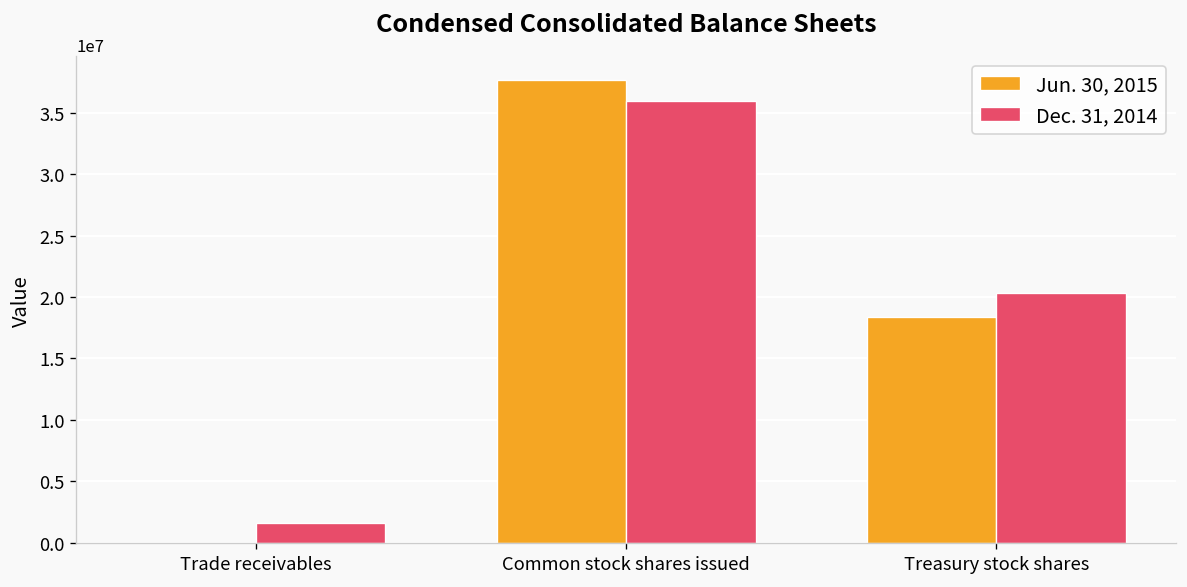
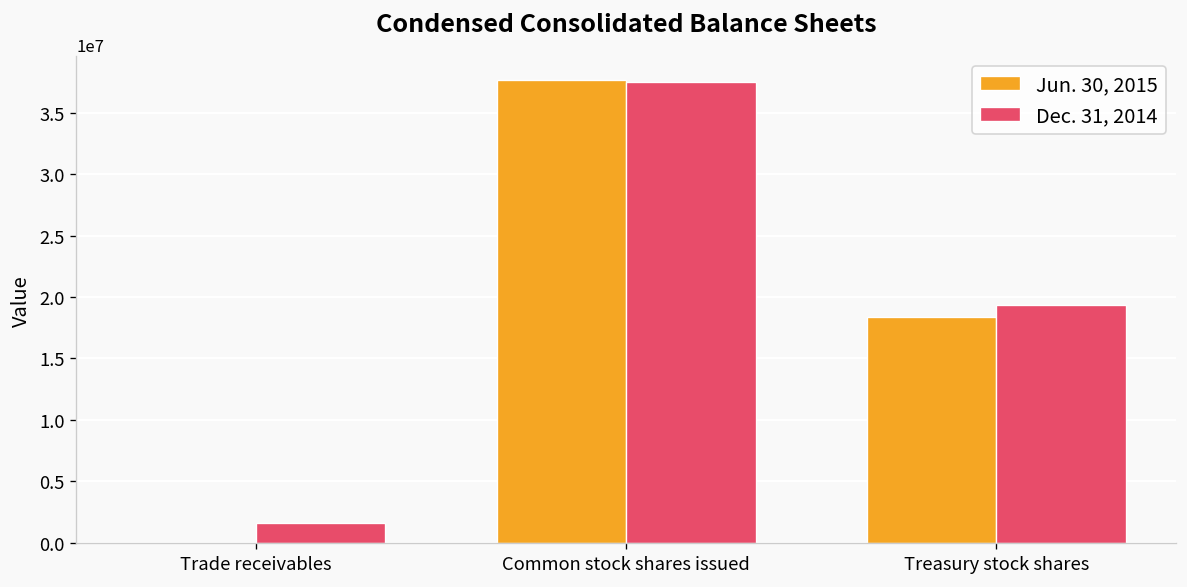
  {
    "Jun. 30, 2015": {
      "Common stock shares issued": 37700000,
      "Treasury stock shares": 18300000
    },
    "Dec. 31, 2014": {
      "Trade receivables": 1600000,
-     "Common stock shares issued": 36000000,
-     "Treasury stock shares": 20300000
+     "Common stock shares issued": 37500000,
+     "Treasury stock shares": 19400000
    }
  }
